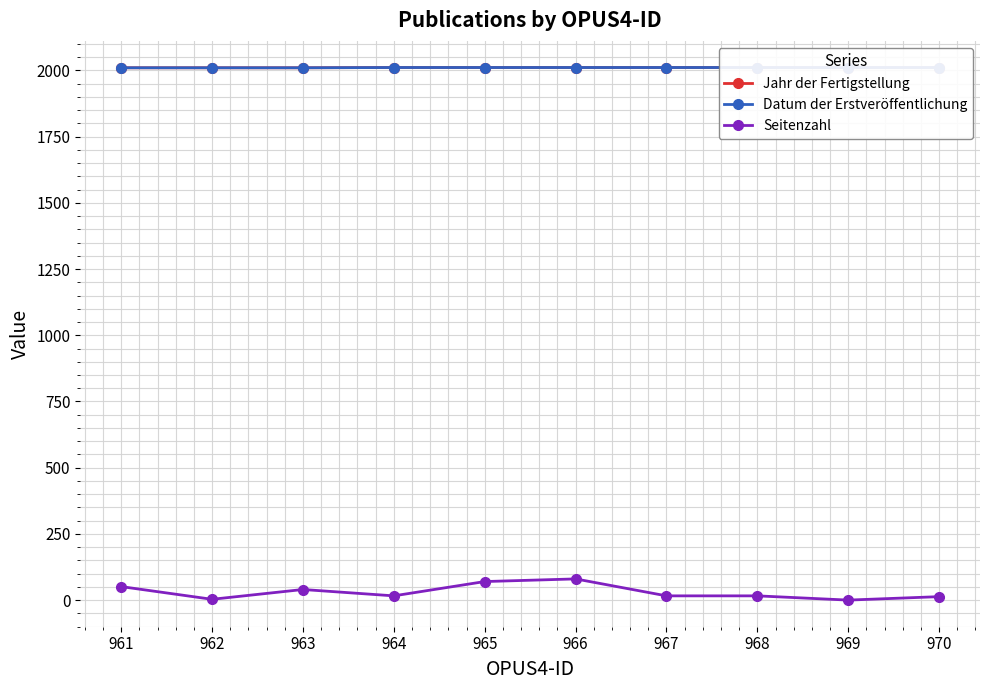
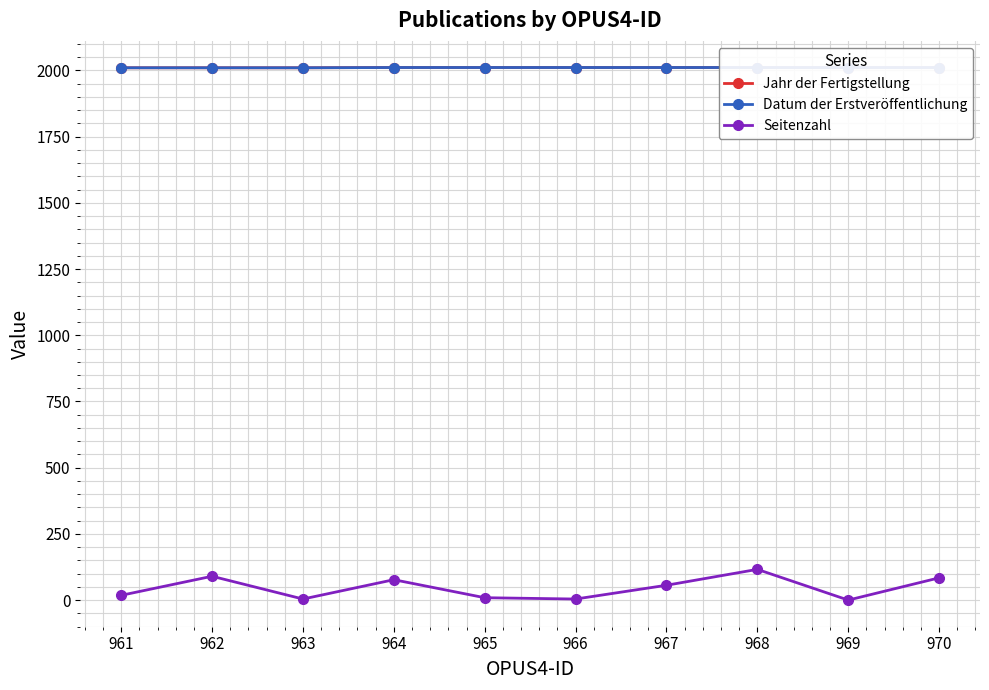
  {
    "Datum der Erstveröffentlichung": {
      "961": 2010,
      "962": 2010,
      "963": 2010,
      "964": 2010,
      "965": 2010,
      "966": 2010,
      "967": 2010
    },
    "Seitenzahl": {
-     "961": 50,
-     "962": 0,
-     "963": 40,
-     "964": 20,
-     "965": 70,
-     "966": 80,
-     "967": 20,
-     "968": 20,
+     "961": 20,
+     "962": 90,
+     "963": 0,
+     "964": 80,
+     "965": 10,
+     "966": 0,
+     "967": 60,
+     "968": 120,
      "969": 0,
-     "970": 10
+     "970": 80
    }
  }
